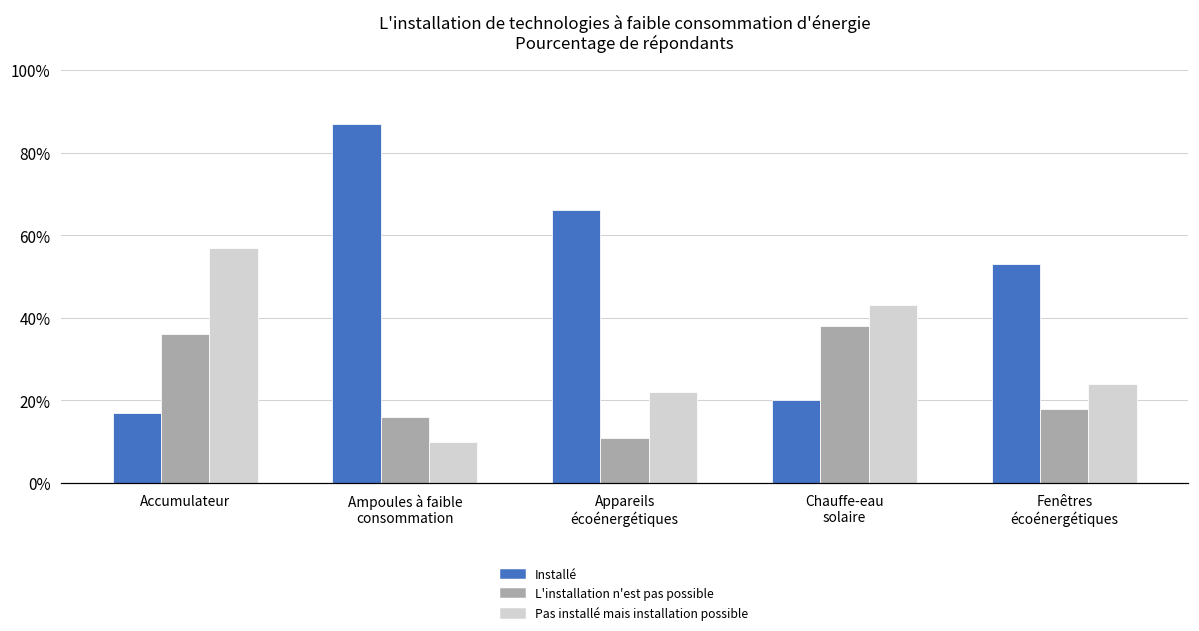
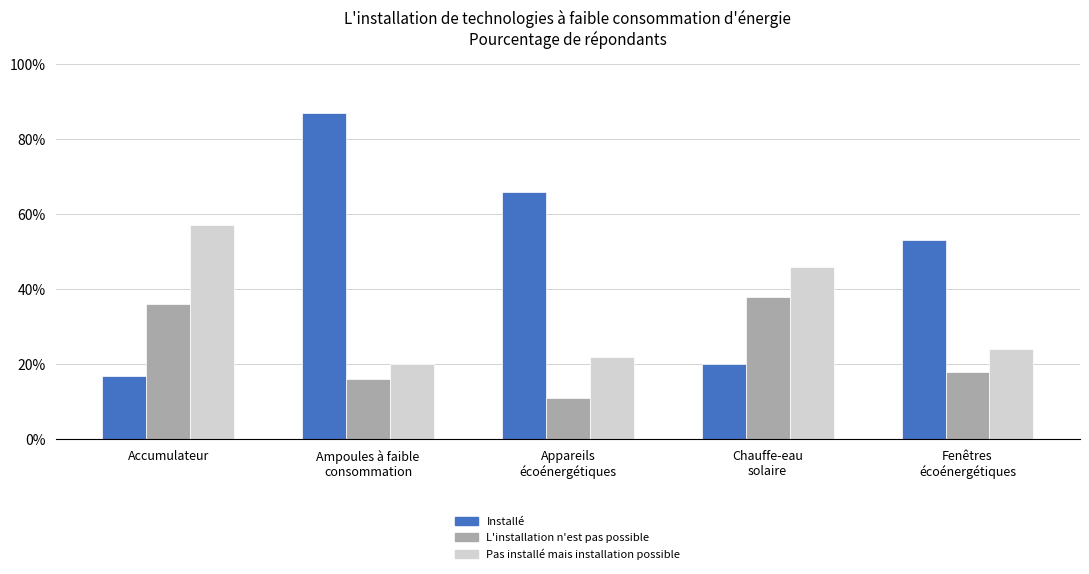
  {
    "Installé": {
      "Accumulateur": "17%",
      "Ampoules à faible consommation": "87%",
      "Appareils écoénergétiques": "66%",
      "Chauffe-eau solaire": "20%",
      "Fenêtres écoénergétiques": "53%"
    },
    "L'installation n'est pas possible": {
      "Accumulateur": "36%",
      "Ampoules à faible consommation": "16%",
      "Appareils écoénergétiques": "11%",
      "Chauffe-eau solaire": "38%",
      "Fenêtres écoénergétiques": "18%"
    },
    "Pas installé mais installation possible": {
      "Accumulateur": "57%",
-     "Ampoules à faible consommation": "10%",
+     "Ampoules à faible consommation": "20%",
      "Appareils écoénergétiques": "22%",
-     "Chauffe-eau solaire": "43%",
+     "Chauffe-eau solaire": "46%",
      "Fenêtres écoénergétiques": "24%"
    }
  }
